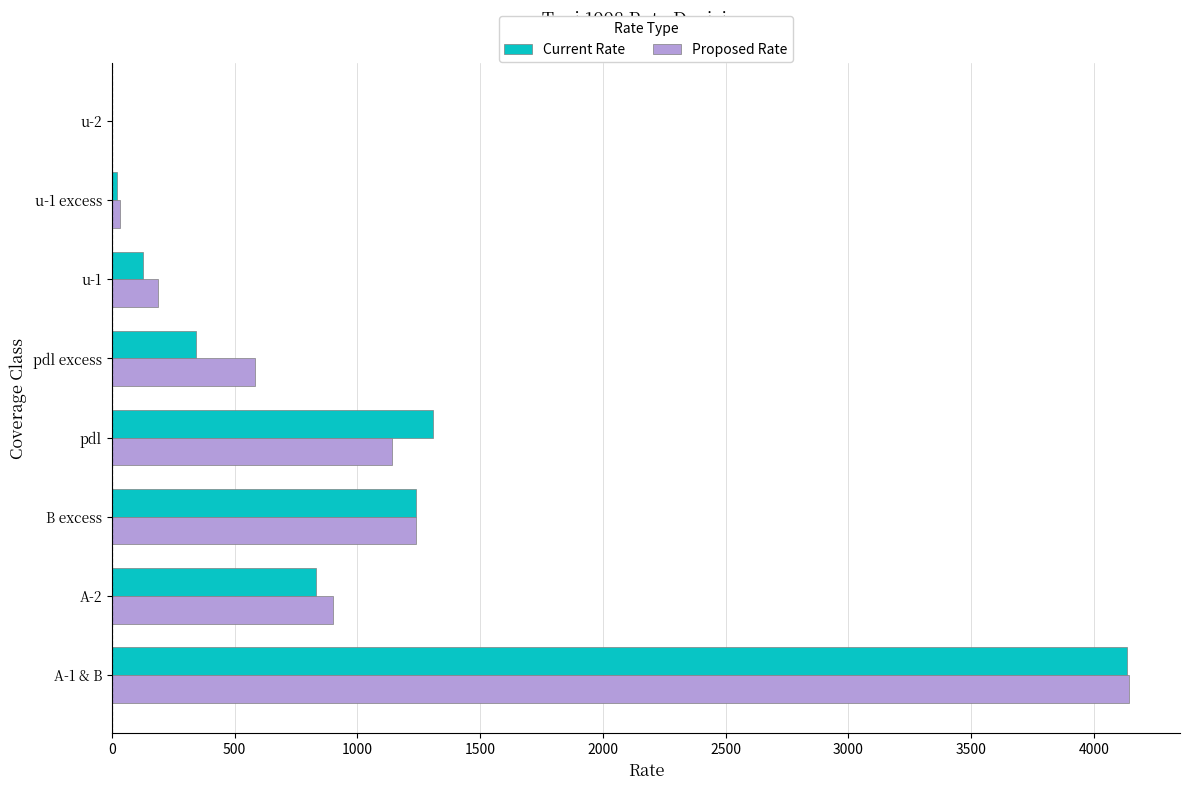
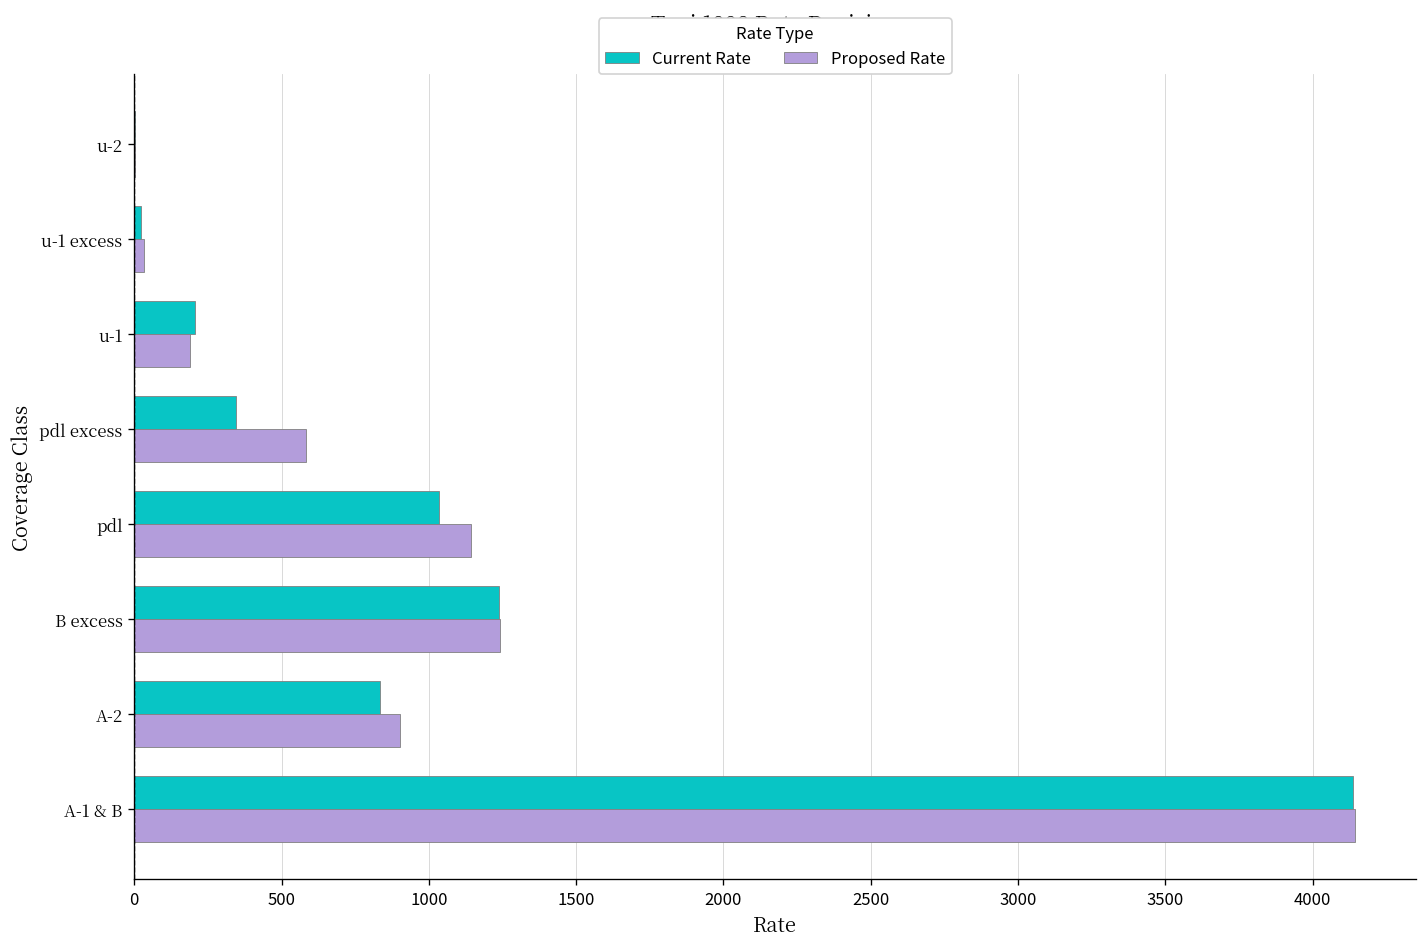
  {
    "Current Rate": {
      "u-1 excess": 20,
-     "u-1": 130,
+     "u-1": 210,
      "pdl excess": 340,
-     "pdl": 1310,
+     "pdl": 1030,
      "B excess": 1240,
      "A-2": 830,
      "A-1 & B": 4140
    },
    "Proposed Rate": {
      "u-1 excess": 30,
      "u-1": 190,
      "pdl excess": 580,
      "pdl": 1140,
      "B excess": 1240,
      "A-2": 900,
      "A-1 & B": 4140
    }
  }
